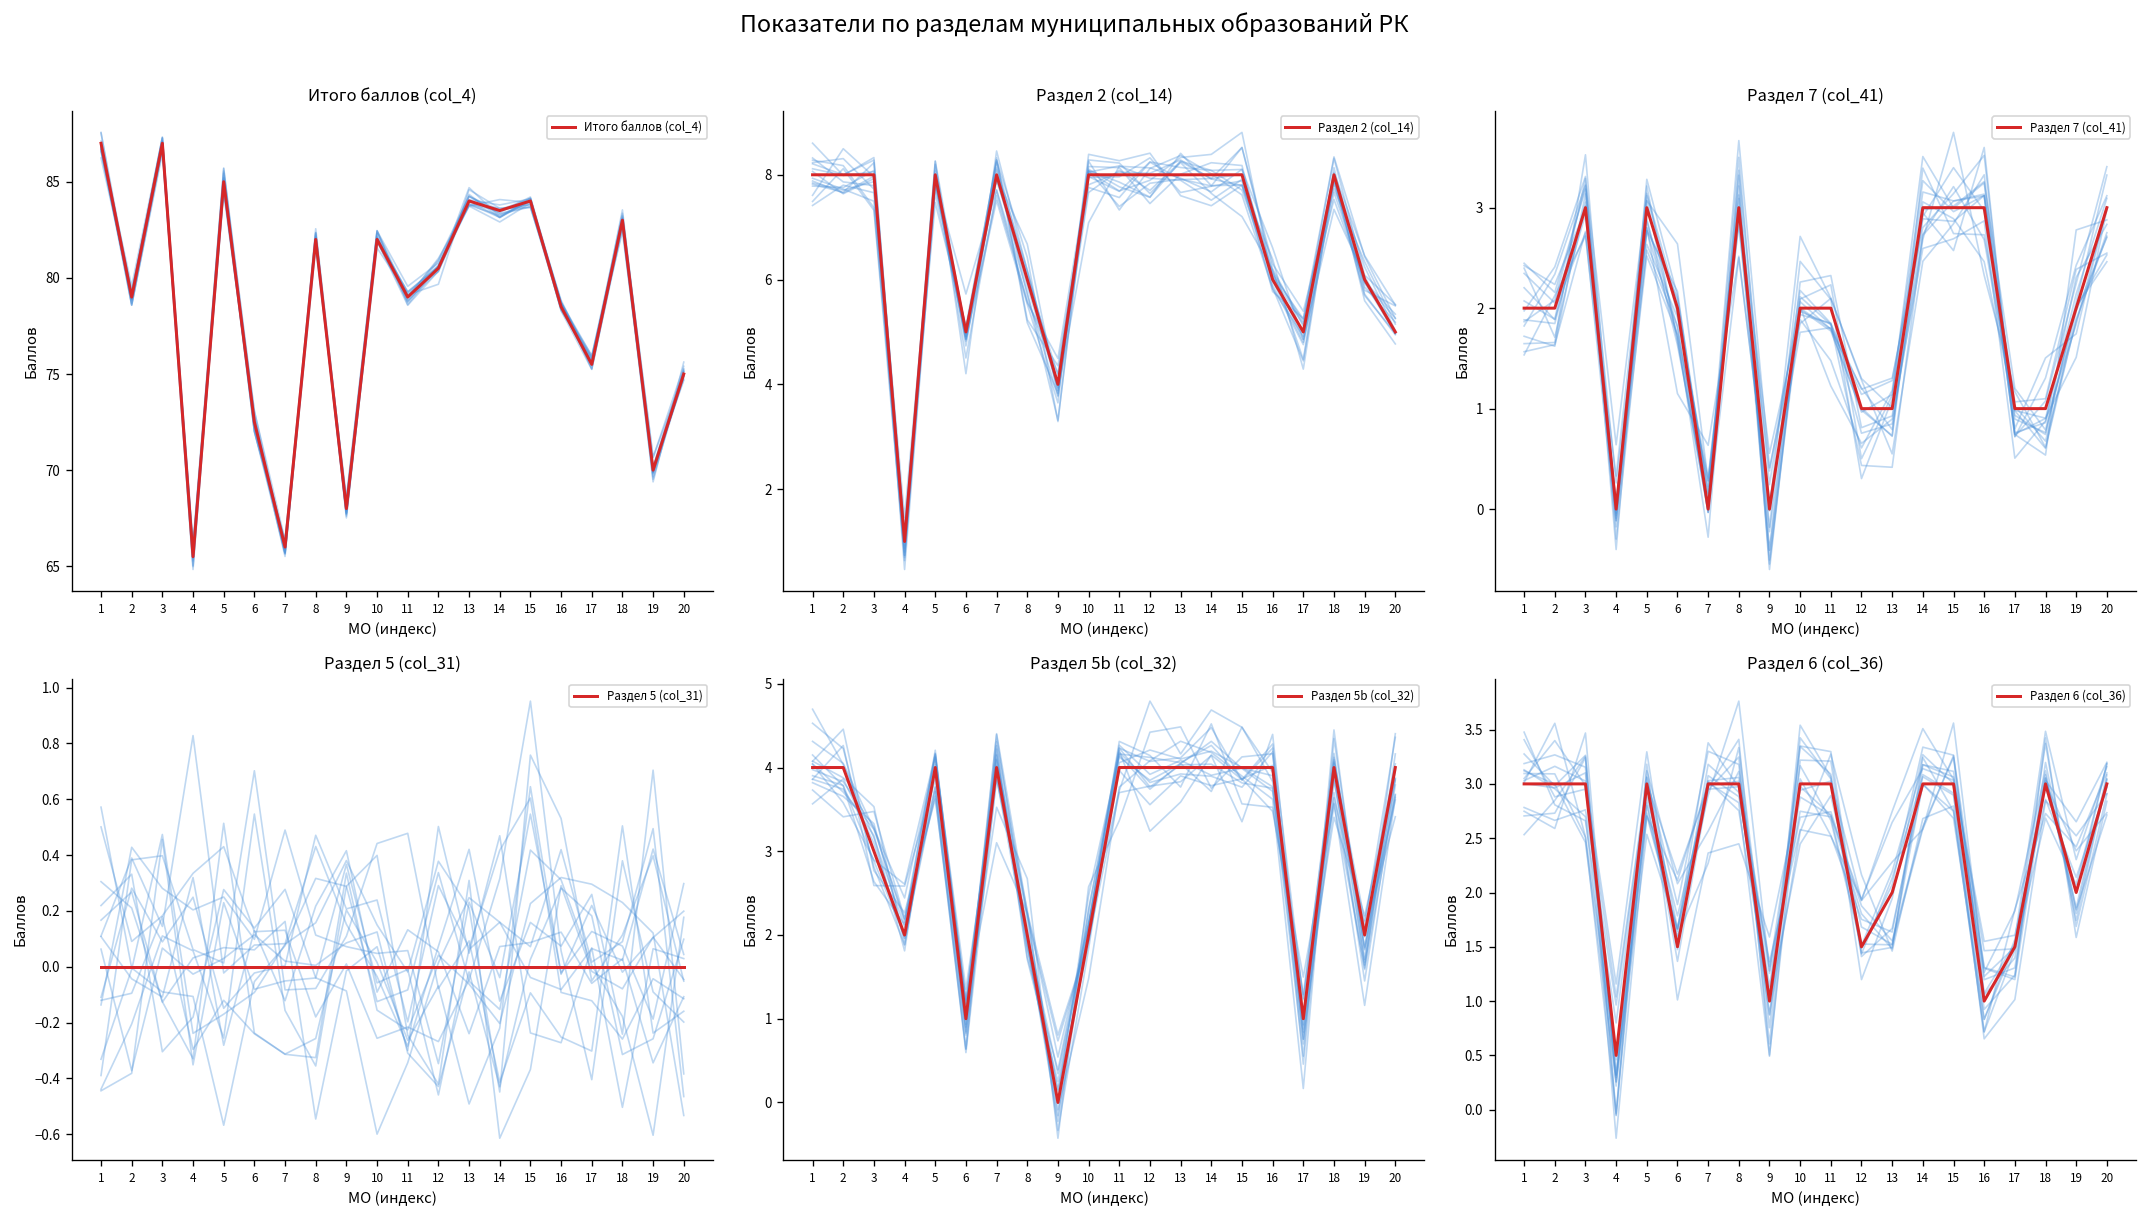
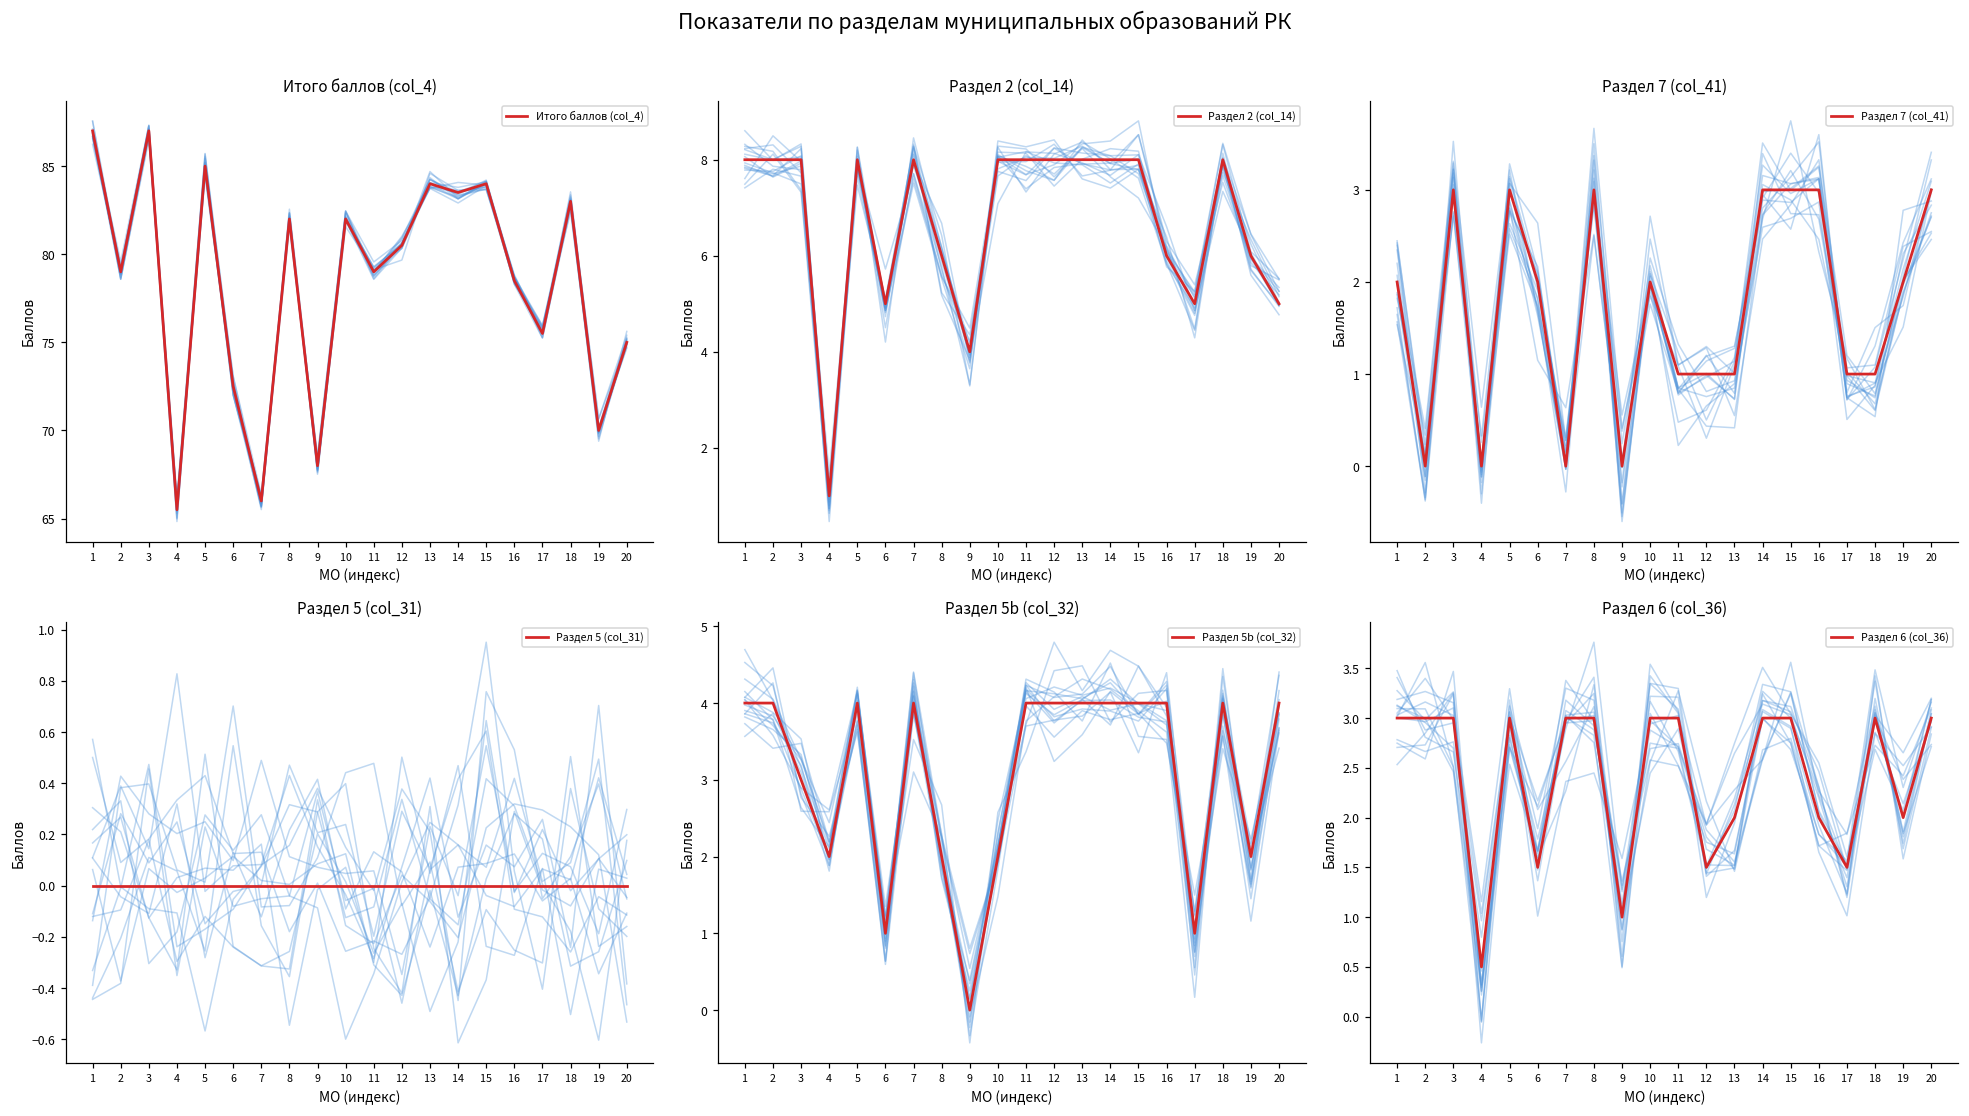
  {
    "Раздел 2 (col_14)": {
      "Раздел 2 (col_14)": {
        "1": 8.0
      }
    },
    "Раздел 7 (col_41)": {
      "Раздел 7 (col_41)": {
-       "2": 2,
+       "2": 0,
        "5": 3,
        "6": 2,
-       "11": 2,
+       "11": 1,
        "18": 1
      }
    },
    "Раздел 5 (col_31)": {
      "Раздел 5 (col_31)": {
        "1": 0.00,
        "3": 0.00,
        "4": 0.00,
        "5": 0.00,
        "6": 0.00,
        "10": 0.00,
        "12": 0.00,
        "13": 0.00,
        "14": 0.00,
        "15": 0.00,
        "16": 0.00,
        "18": 0.00,
        "19": 0.00,
        "20": 0.00
      }
    },
    "Раздел 5b (col_32)": {
      "Раздел 5b (col_32)": {
        "3": 3.0,
        "10": 2.0,
        "12": 4.0,
        "14": 4.0,
        "17": 1.0,
        "18": 4.0
      }
    },
    "Раздел 6 (col_36)": {
      "Раздел 6 (col_36)": {
        "4": 0.5,
        "13": 2,
-       "16": 1
+       "16": 2
      }
    }
  }
